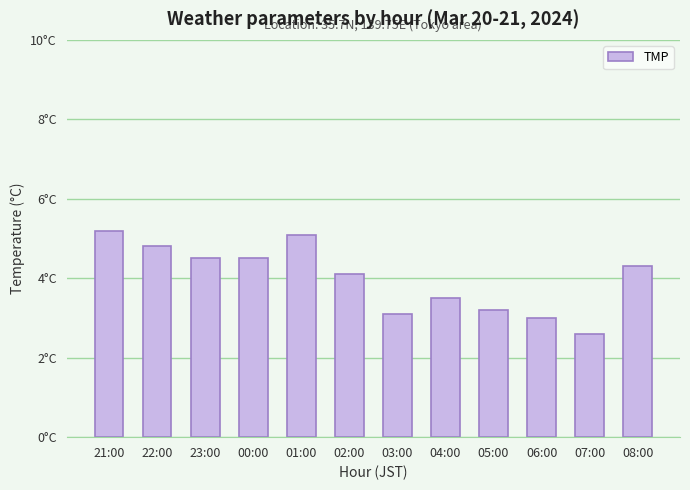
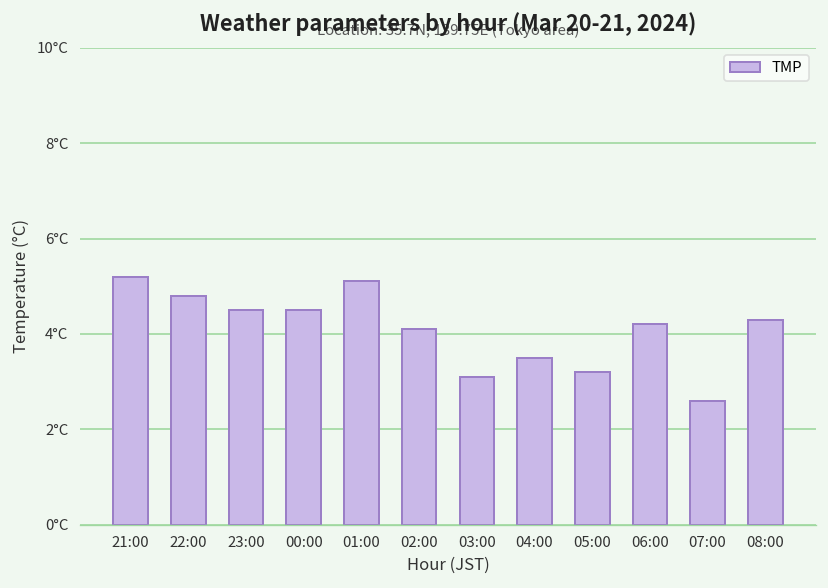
  {
    "21:00": "5.2°C",
    "22:00": "4.8°C",
    "23:00": "4.5°C",
    "00:00": "4.5°C",
    "01:00": "5.1°C",
    "02:00": "4.1°C",
    "03:00": "3.1°C",
    "04:00": "3.5°C",
    "05:00": "3.2°C",
-   "06:00": "3.0°C",
+   "06:00": "4.2°C",
    "07:00": "2.6°C",
    "08:00": "4.3°C"
  }
